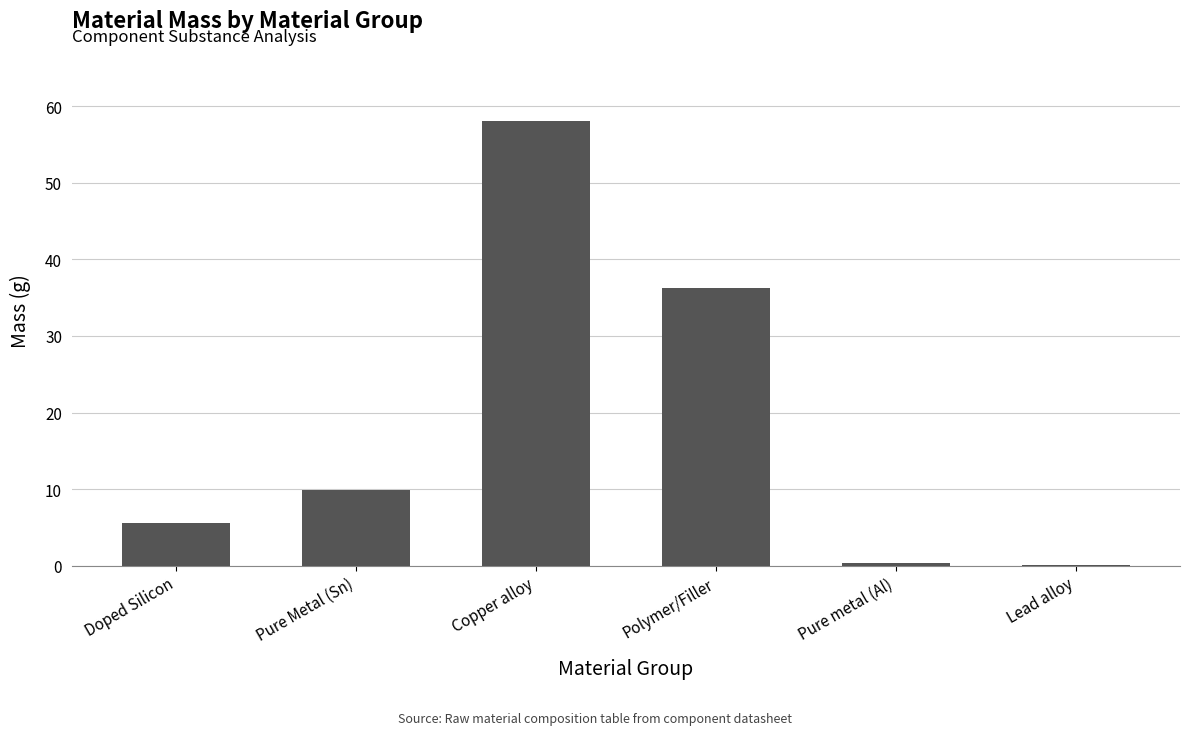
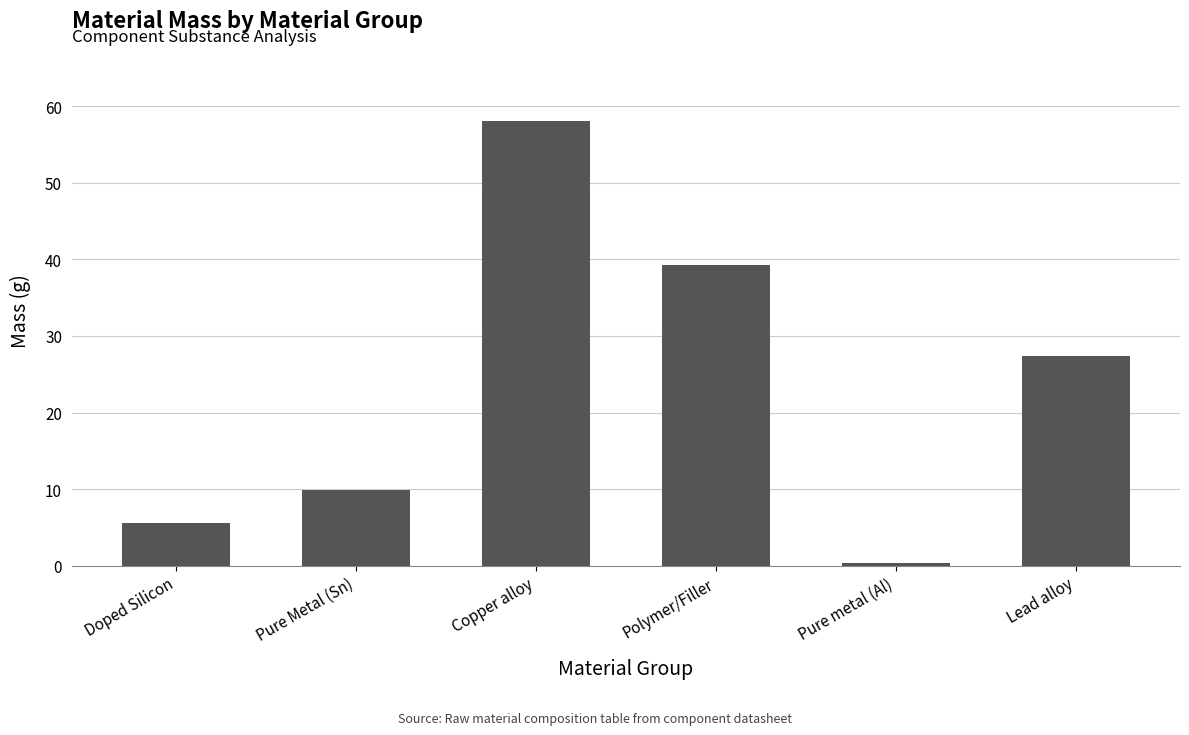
  {
    "Doped Silicon": 6,
    "Pure Metal (Sn)": 10,
    "Copper alloy": 58,
-   "Polymer/Filler": 36,
-   "Lead alloy": 0
+   "Polymer/Filler": 39,
+   "Lead alloy": 27
  }
